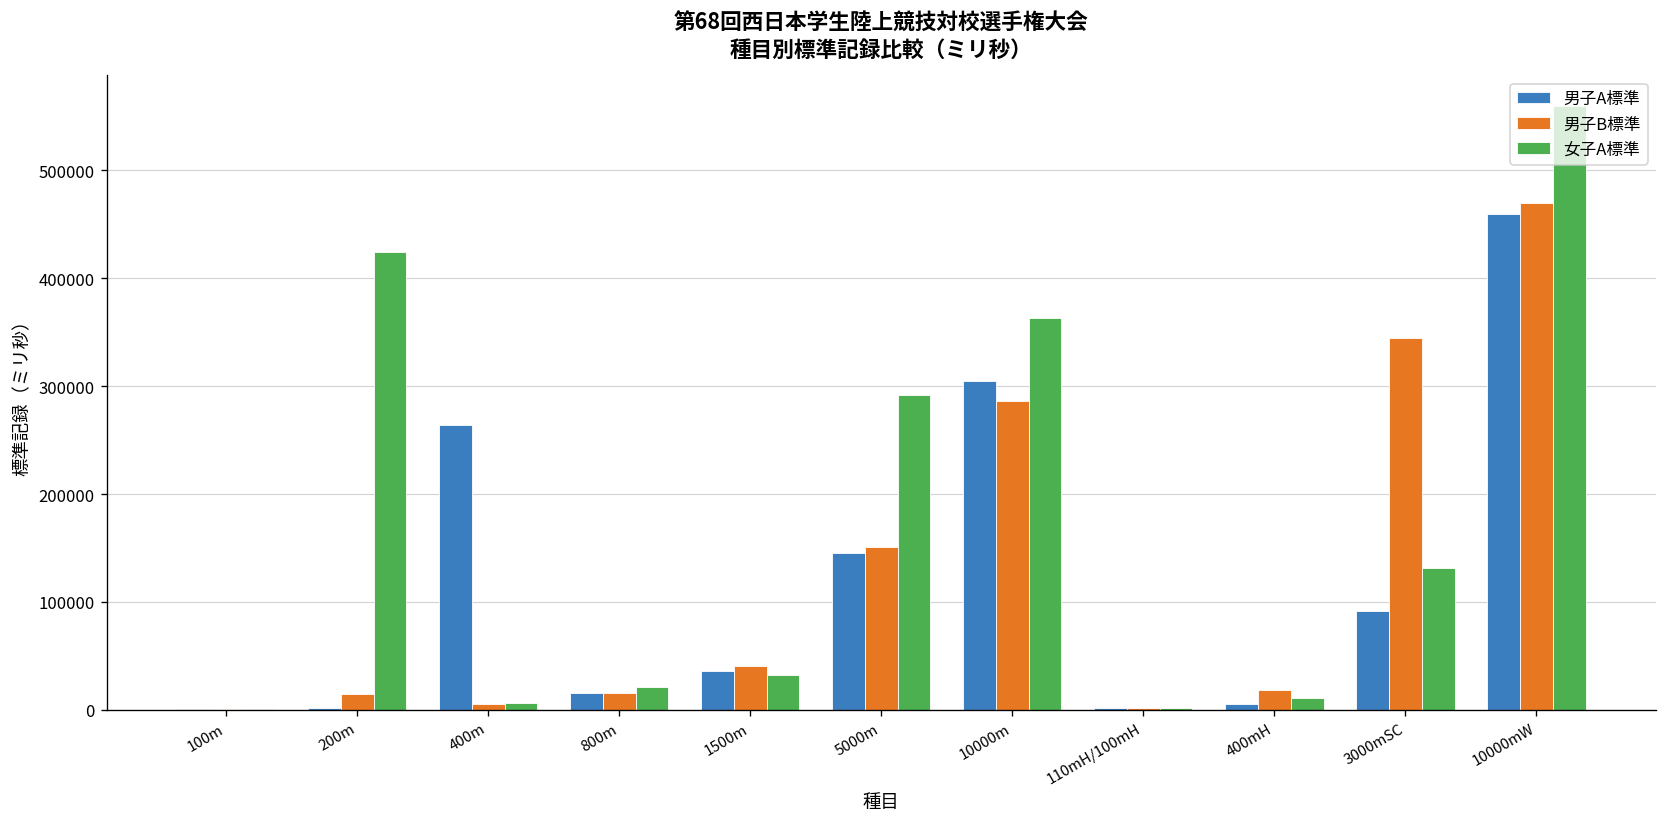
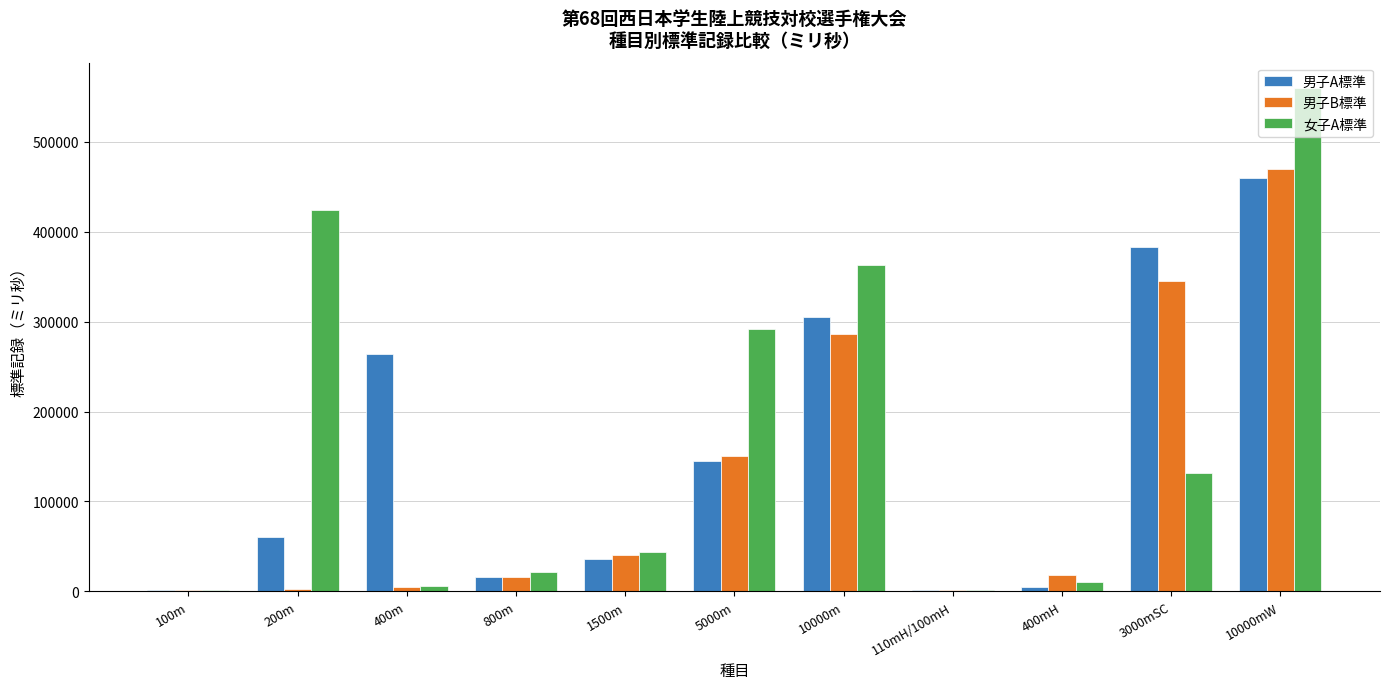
  {
    "男子A標準": {
-     "200m": 0,
+     "200m": 60000,
      "400m": 260000,
      "800m": 20000,
      "1500m": 40000,
      "5000m": 150000,
      "10000m": 310000,
      "400mH": 10000,
-     "3000mSC": 90000,
+     "3000mSC": 380000,
      "10000mW": 460000
    },
    "男子B標準": {
-     "200m": 10000,
+     "200m": 0,
      "400m": 0,
      "800m": 20000,
      "1500m": 40000,
      "5000m": 150000,
      "10000m": 290000,
      "400mH": 20000,
      "3000mSC": 350000,
      "10000mW": 470000
    },
    "女子A標準": {
      "200m": 420000,
      "400m": 10000,
      "800m": 20000,
-     "1500m": 30000,
+     "1500m": 40000,
      "5000m": 290000,
      "10000m": 360000,
      "400mH": 10000,
      "3000mSC": 130000
    }
  }
